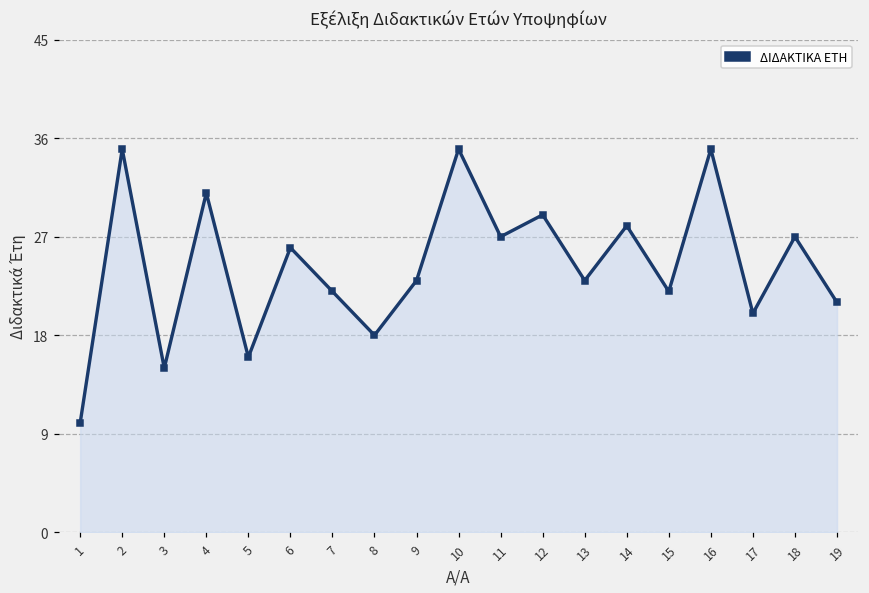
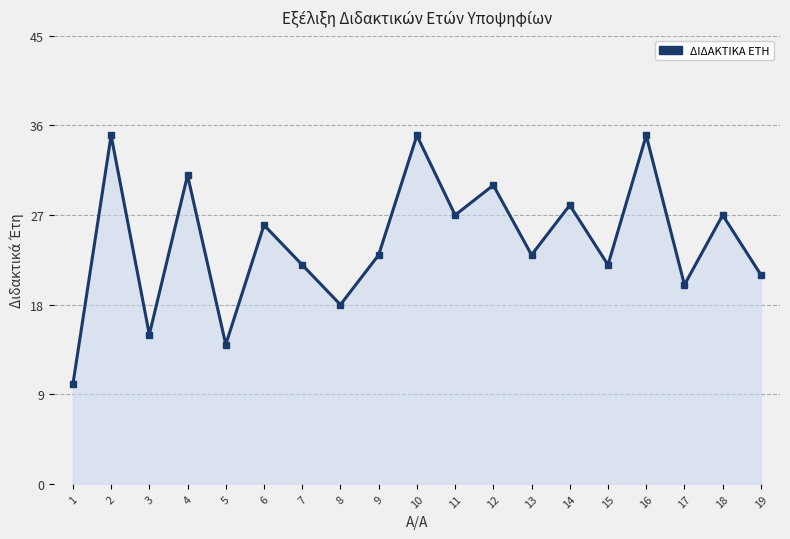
  {
    "1": 10,
    "2": 35,
    "3": 15,
    "4": 31,
-   "5": 16,
+   "5": 14,
    "6": 26,
    "7": 22,
    "8": 18,
    "9": 23,
    "10": 35,
    "11": 27,
-   "12": 29,
+   "12": 30,
    "13": 23,
    "14": 28,
    "15": 22,
    "16": 35,
    "17": 20,
    "18": 27,
    "19": 21
  }
